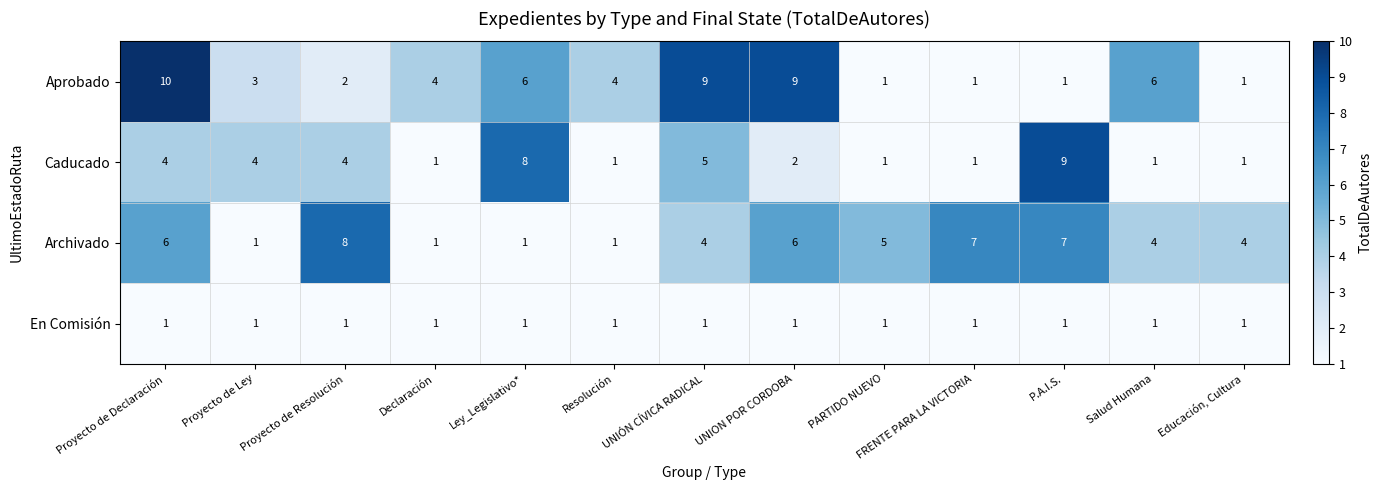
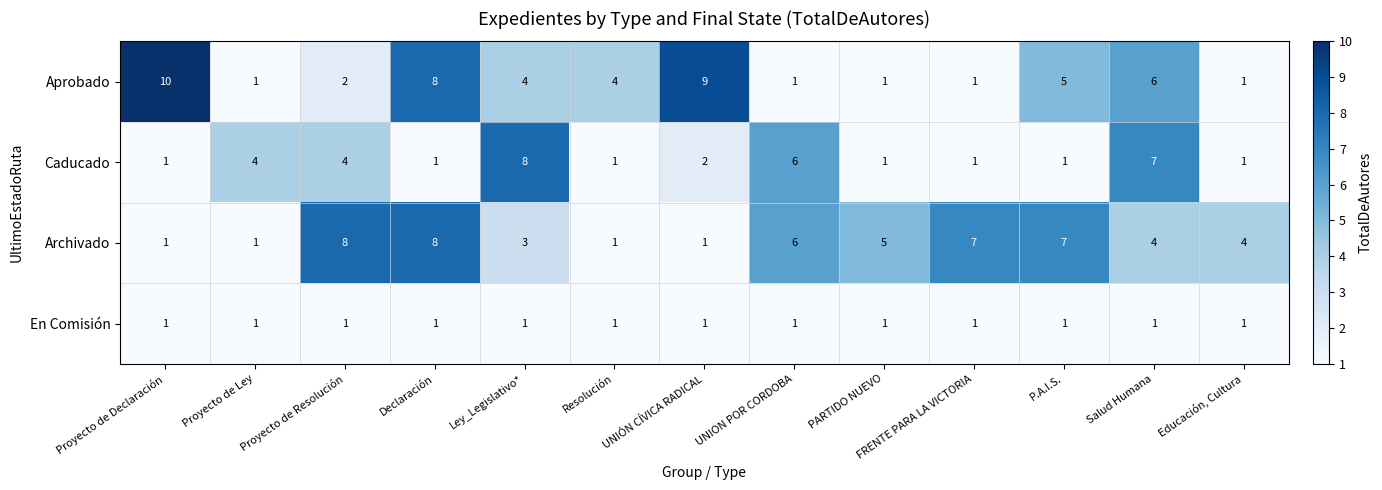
  {
    "Aprobado": {
      "Proyecto de Declaración": 10,
-     "Proyecto de Ley": 3,
+     "Proyecto de Ley": 1,
      "Proyecto de Resolución": 2,
-     "Declaración": 4,
-     "Ley_Legislativo*": 6,
+     "Declaración": 8,
+     "Ley_Legislativo*": 4,
      "Resolución": 4,
      "UNIÓN CÍVICA RADICAL": 9,
-     "UNION POR CORDOBA": 9,
+     "UNION POR CORDOBA": 1,
      "PARTIDO NUEVO": 1,
      "FRENTE PARA LA VICTORIA": 1,
-     "P.A.I.S.": 1,
+     "P.A.I.S.": 5,
      "Salud Humana": 6,
      "Educación, Cultura": 1
    },
    "Caducado": {
-     "Proyecto de Declaración": 4,
+     "Proyecto de Declaración": 1,
      "Proyecto de Ley": 4,
      "Proyecto de Resolución": 4,
      "Declaración": 1,
      "Ley_Legislativo*": 8,
      "Resolución": 1,
-     "UNIÓN CÍVICA RADICAL": 5,
-     "UNION POR CORDOBA": 2,
+     "UNIÓN CÍVICA RADICAL": 2,
+     "UNION POR CORDOBA": 6,
      "PARTIDO NUEVO": 1,
      "FRENTE PARA LA VICTORIA": 1,
-     "P.A.I.S.": 9,
-     "Salud Humana": 1,
+     "P.A.I.S.": 1,
+     "Salud Humana": 7,
      "Educación, Cultura": 1
    },
    "Archivado": {
-     "Proyecto de Declaración": 6,
+     "Proyecto de Declaración": 1,
      "Proyecto de Ley": 1,
      "Proyecto de Resolución": 8,
-     "Declaración": 1,
-     "Ley_Legislativo*": 1,
+     "Declaración": 8,
+     "Ley_Legislativo*": 3,
      "Resolución": 1,
-     "UNIÓN CÍVICA RADICAL": 4,
+     "UNIÓN CÍVICA RADICAL": 1,
      "UNION POR CORDOBA": 6,
      "PARTIDO NUEVO": 5,
      "FRENTE PARA LA VICTORIA": 7,
      "P.A.I.S.": 7,
      "Salud Humana": 4,
      "Educación, Cultura": 4
    },
    "En Comisión": {
      "Proyecto de Declaración": 1,
      "Proyecto de Ley": 1,
      "Proyecto de Resolución": 1,
      "Declaración": 1,
      "Ley_Legislativo*": 1,
      "Resolución": 1,
      "UNIÓN CÍVICA RADICAL": 1,
      "UNION POR CORDOBA": 1,
      "PARTIDO NUEVO": 1,
      "FRENTE PARA LA VICTORIA": 1,
      "P.A.I.S.": 1,
      "Salud Humana": 1,
      "Educación, Cultura": 1
    }
  }
